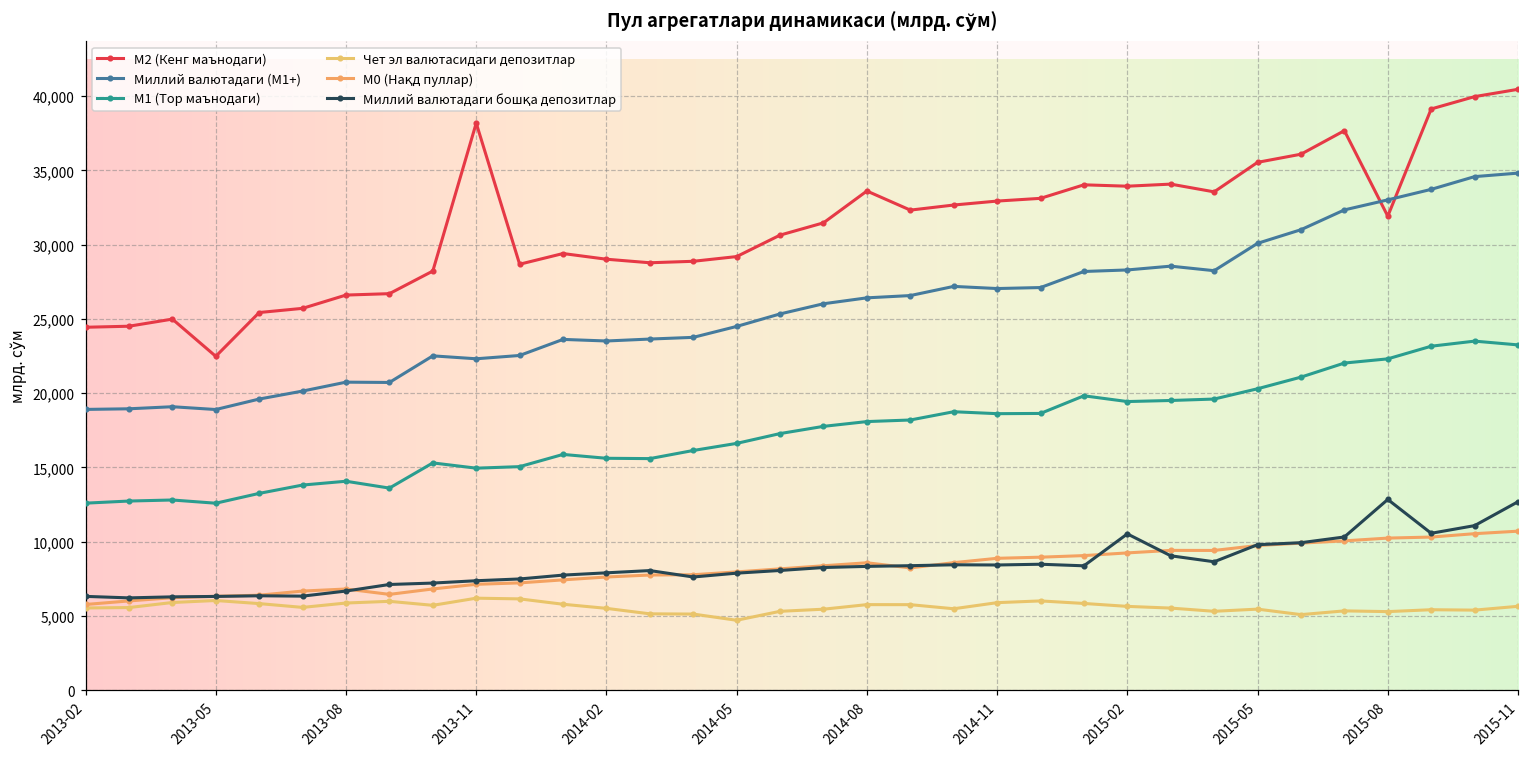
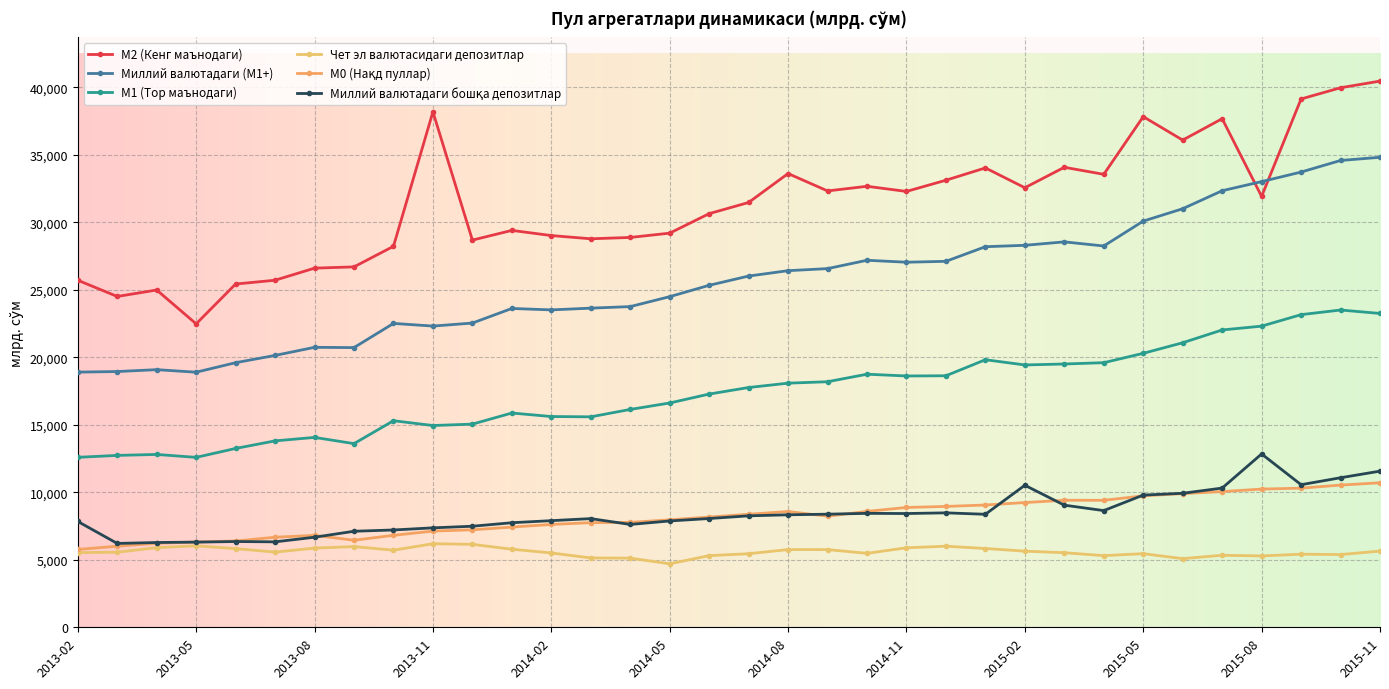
  {
    "М2 (Кенг маънодаги)": {
-     "2013-02": "24,400",
+     "2013-02": "25,700",
      "2013-05": "22,500",
      "2013-08": "26,600",
      "2013-11": "38,200",
      "2014-02": "29,000",
      "2014-05": "29,200",
      "2014-08": "33,600",
-     "2014-11": "32,900",
-     "2015-02": "33,900",
-     "2015-05": "35,500",
+     "2014-11": "32,300",
+     "2015-02": "32,600",
+     "2015-05": "37,800",
      "2015-08": "31,900",
      "2015-11": "40,500"
    },
    "Миллий валютадаги бошқа депозитлар": {
-     "2013-02": "6,300",
+     "2013-02": "7,800",
      "2013-11": "7,400",
      "2014-02": "7,900",
      "2014-08": "8,300",
      "2014-11": "8,400",
      "2015-02": "10,500",
      "2015-08": "12,800",
-     "2015-11": "12,700"
+     "2015-11": "11,600"
    }
  }
